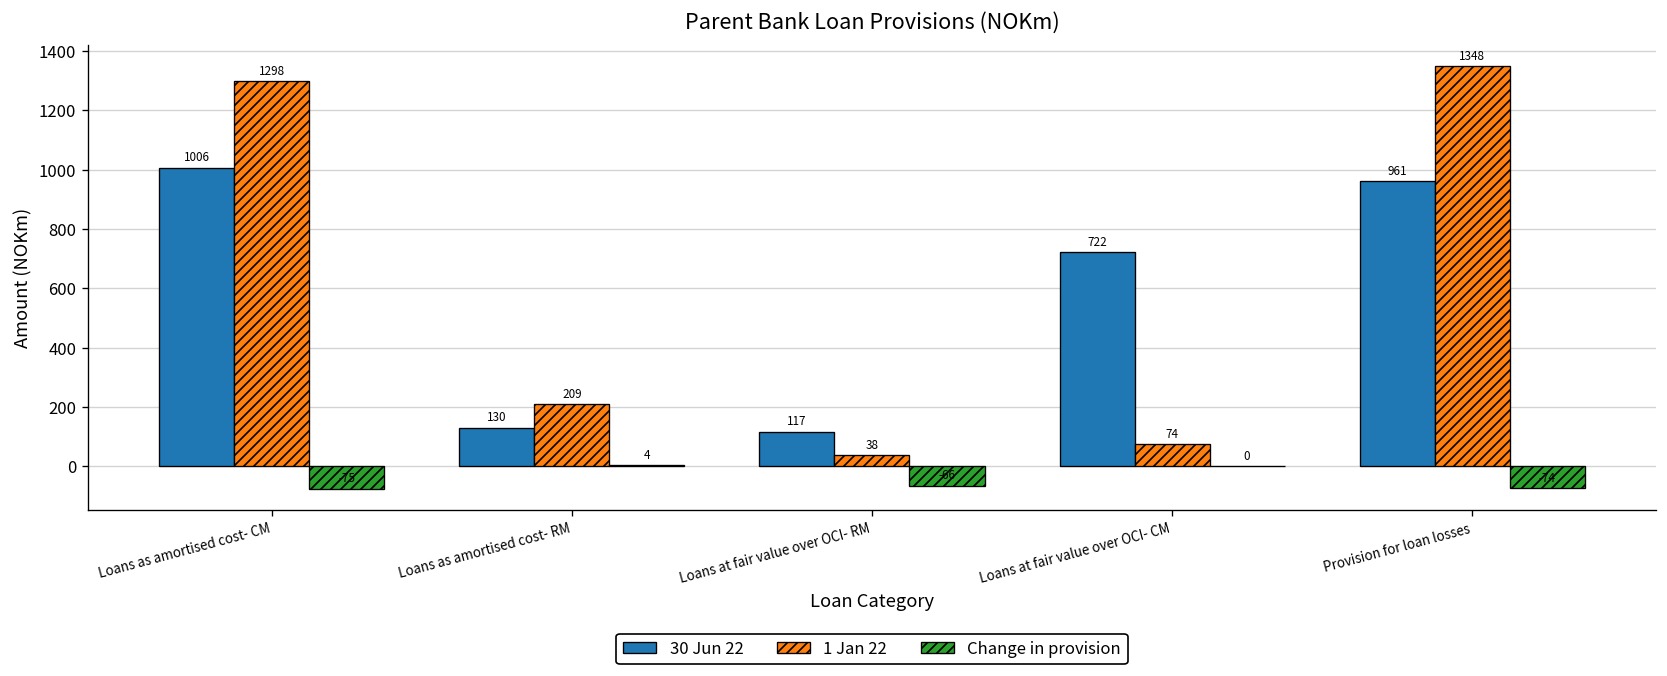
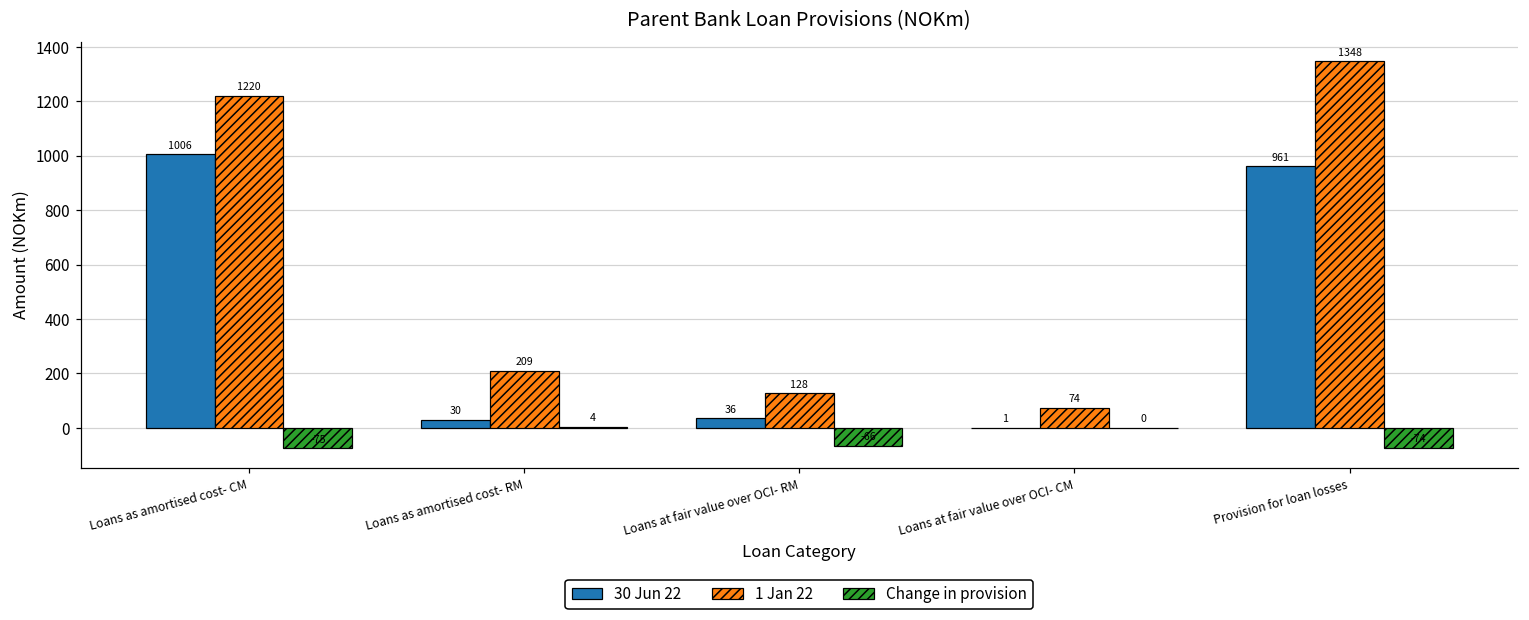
  {
    "30 Jun 22": {
      "Loans as amortised cost- CM": 1006,
-     "Loans as amortised cost- RM": 130,
-     "Loans at fair value over OCI- RM": 117,
-     "Loans at fair value over OCI- CM": 722,
+     "Loans as amortised cost- RM": 30,
+     "Loans at fair value over OCI- RM": 36,
+     "Loans at fair value over OCI- CM": 1,
      "Provision for loan losses": 961
    },
    "1 Jan 22": {
-     "Loans as amortised cost- CM": 1298,
+     "Loans as amortised cost- CM": 1220,
      "Loans as amortised cost- RM": 209,
-     "Loans at fair value over OCI- RM": 38,
+     "Loans at fair value over OCI- RM": 128,
      "Loans at fair value over OCI- CM": 74,
      "Provision for loan losses": 1348
    },
    "Change in provision": {
      "Loans as amortised cost- CM": -75,
      "Loans as amortised cost- RM": 4,
      "Loans at fair value over OCI- RM": -66,
      "Loans at fair value over OCI- CM": 0,
      "Provision for loan losses": -74
    }
  }
